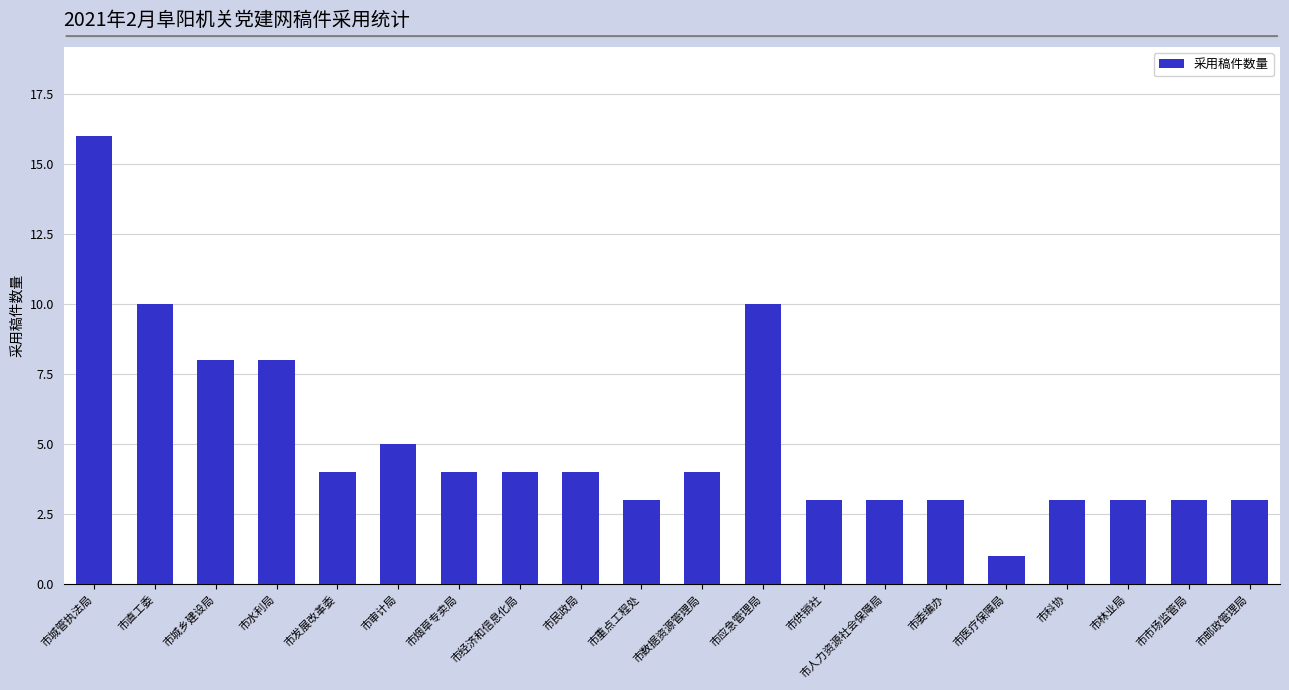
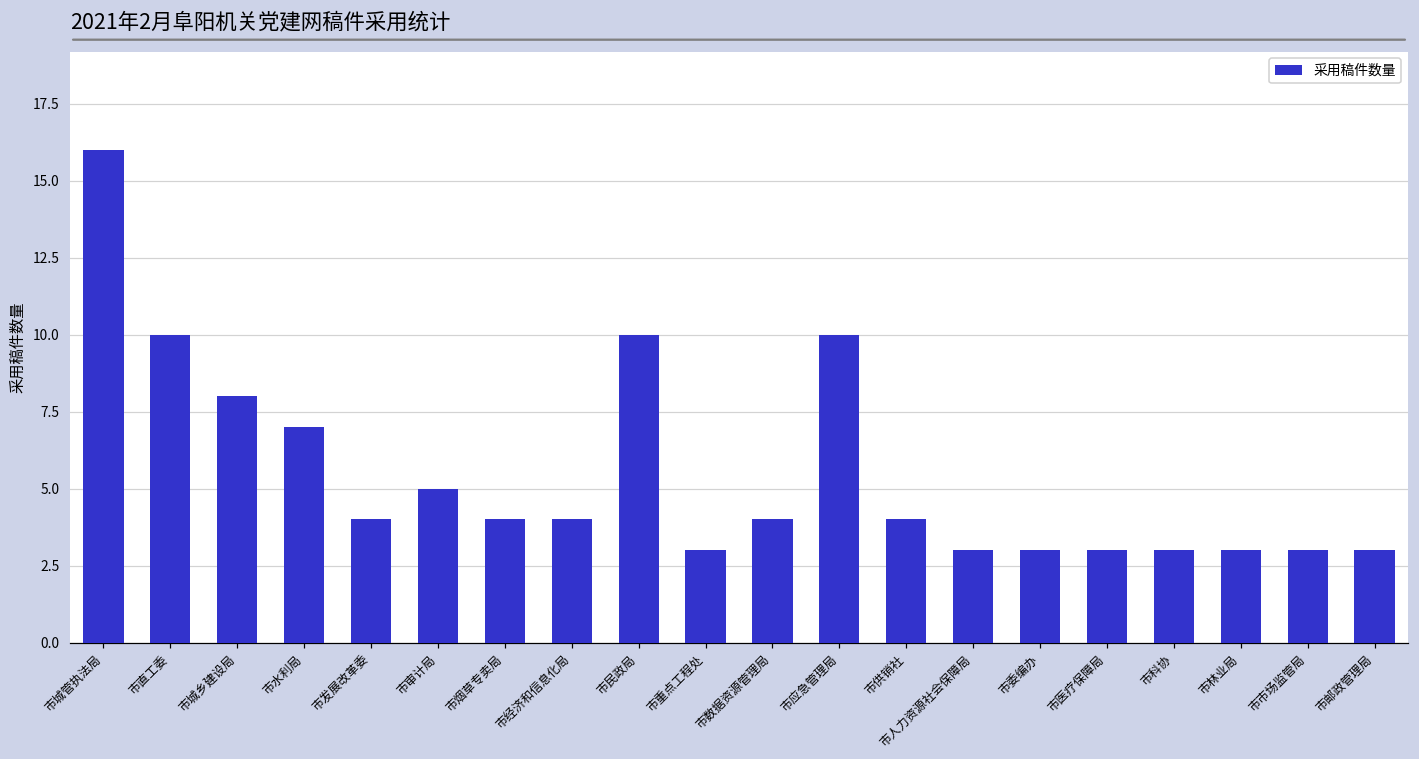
  {
    "市城管执法局": 16,
    "市直工委": 10,
    "市城乡建设局": 8,
-   "市水利局": 8,
+   "市水利局": 7,
    "市发展改革委": 4,
    "市审计局": 5,
    "市烟草专卖局": 4,
    "市经济和信息化局": 4,
-   "市民政局": 4,
+   "市民政局": 10,
    "市重点工程处": 3,
    "市数据资源管理局": 4,
    "市应急管理局": 10,
-   "市供销社": 3,
+   "市供销社": 4,
    "市人力资源社会保障局": 3,
    "市委编办": 3,
-   "市医疗保障局": 1,
+   "市医疗保障局": 3,
    "市科协": 3,
    "市林业局": 3,
    "市市场监管局": 3,
    "市邮政管理局": 3
  }
